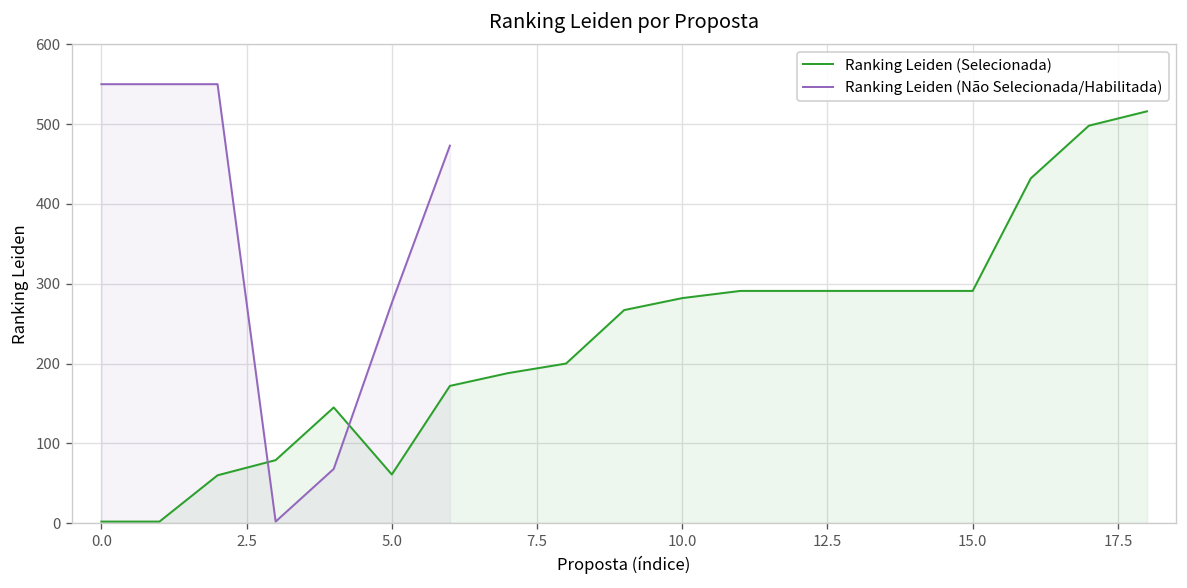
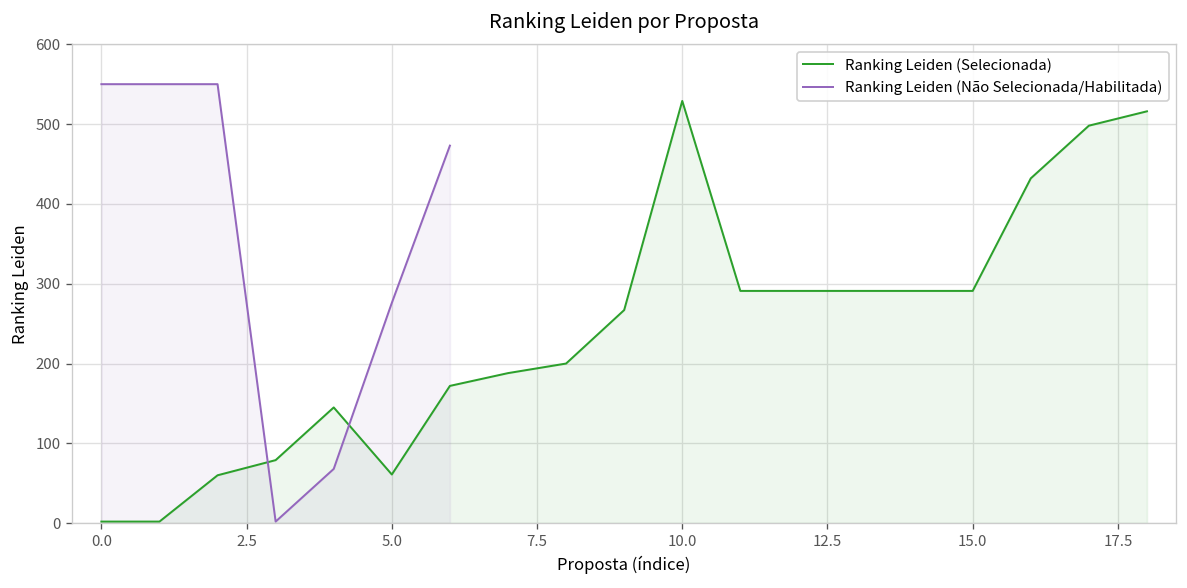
  {
    "Ranking Leiden (Selecionada)": {
      "0.0": 0,
      "5.0": 60,
-     "10.0": 280,
+     "10.0": 530,
      "15.0": 290
    },
    "Ranking Leiden (Não Selecionada/Habilitada)": {
      "0.0": 550,
      "5.0": 280
    }
  }
